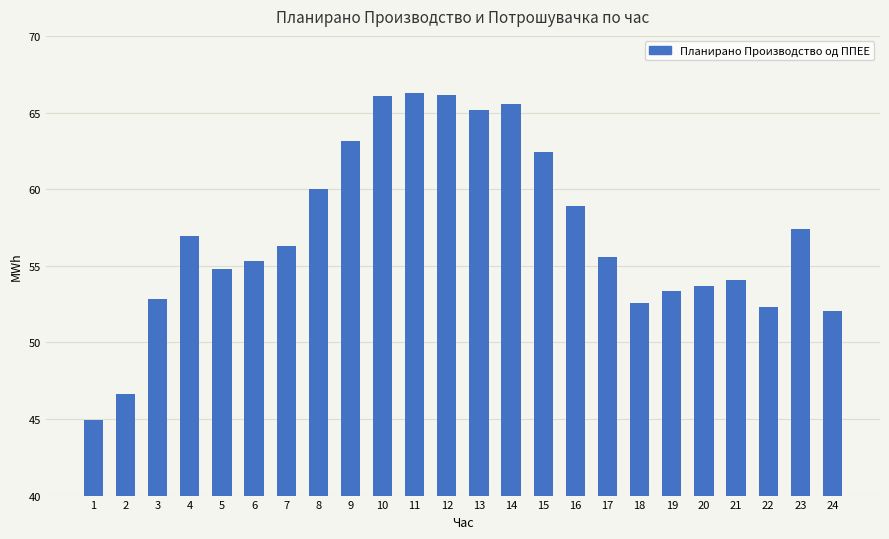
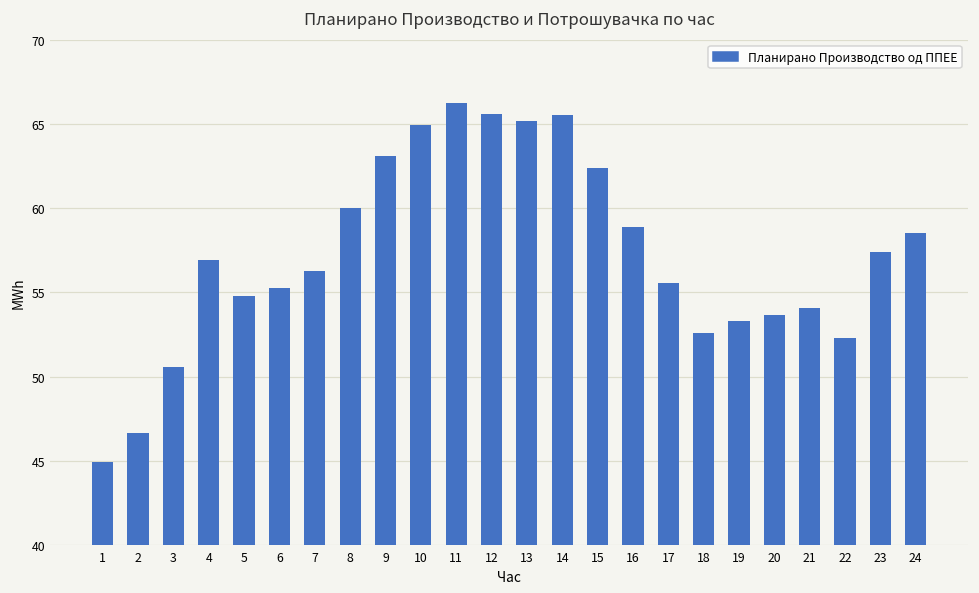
  {
    "1": 45.0,
    "2": 46.6,
-   "3": 52.9,
+   "3": 50.6,
    "4": 56.9,
    "5": 54.8,
    "6": 55.3,
    "7": 56.3,
    "8": 60.0,
    "9": 63.1,
-   "10": 66.1,
+   "10": 64.9,
    "11": 66.3,
-   "12": 66.2,
+   "12": 65.6,
    "13": 65.2,
    "14": 65.6,
    "15": 62.4,
    "16": 58.9,
    "17": 55.6,
    "18": 52.6,
    "19": 53.3,
    "20": 53.7,
    "21": 54.1,
    "22": 52.3,
    "23": 57.4,
-   "24": 52.0
+   "24": 58.6
  }
